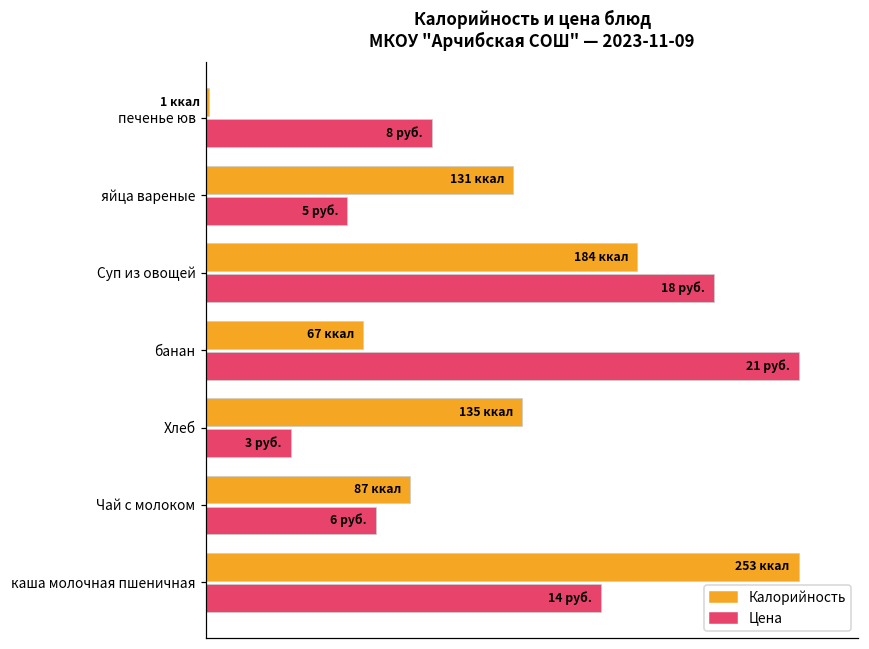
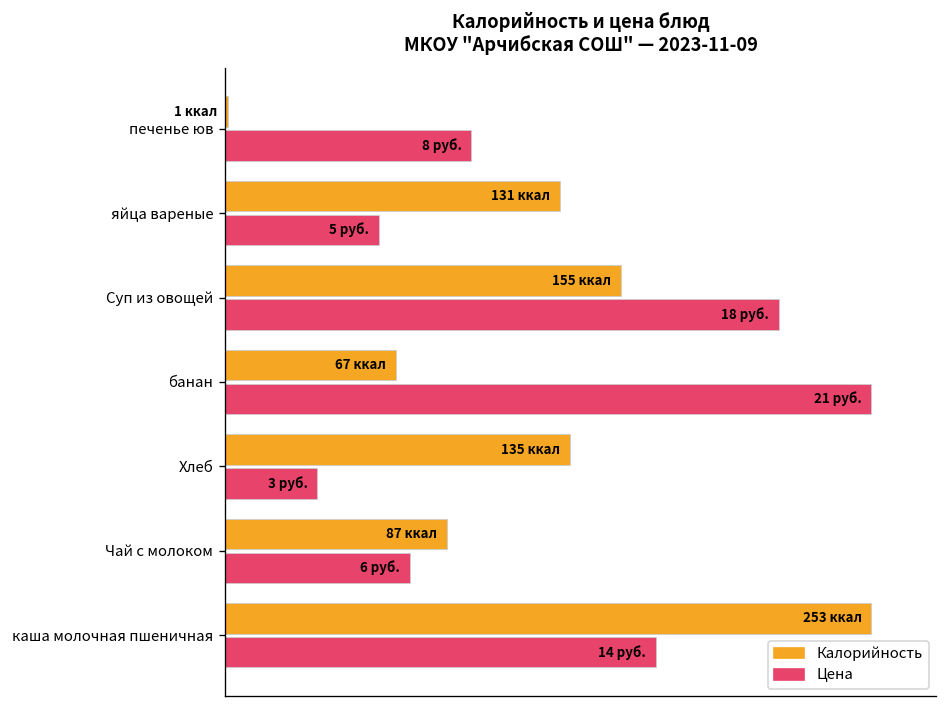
  {
    "Калорийность": {
-     "Суп из овощей": 184
+     "Суп из овощей": 155
    }
  }
